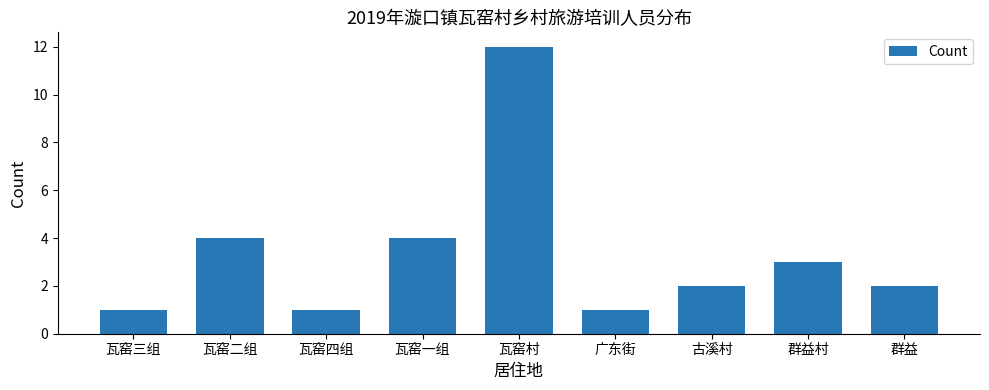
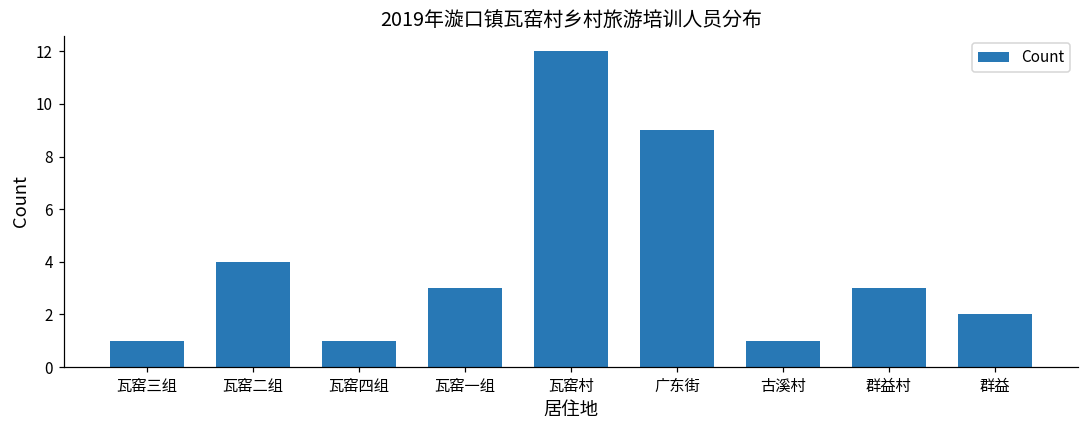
  {
    "瓦窑三组": 1,
    "瓦窑二组": 4,
    "瓦窑四组": 1,
-   "瓦窑一组": 4,
+   "瓦窑一组": 3,
    "瓦窑村": 12,
-   "广东街": 1,
-   "古溪村": 2,
+   "广东街": 9,
+   "古溪村": 1,
    "群益村": 3,
    "群益": 2
  }
